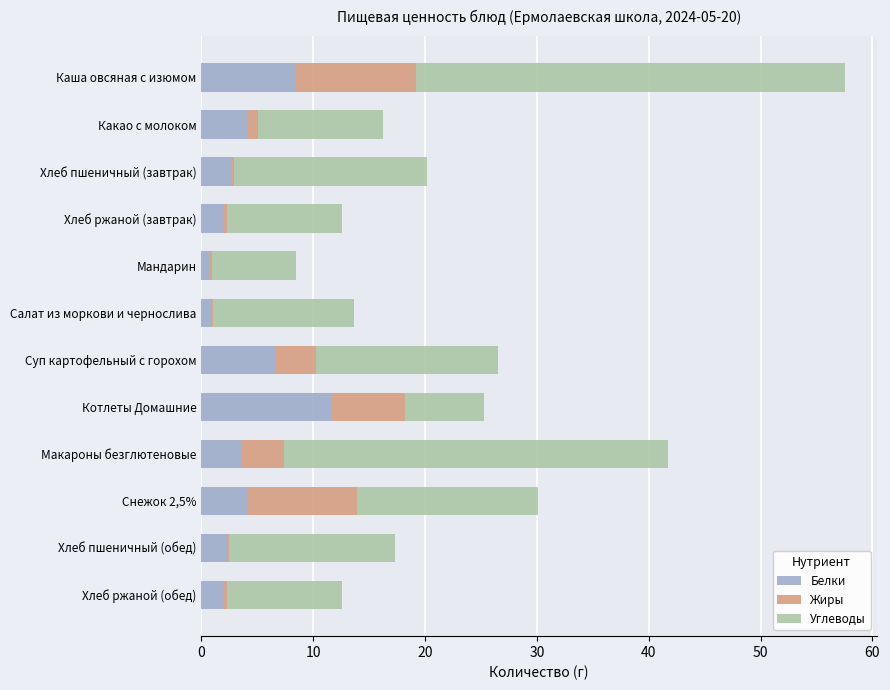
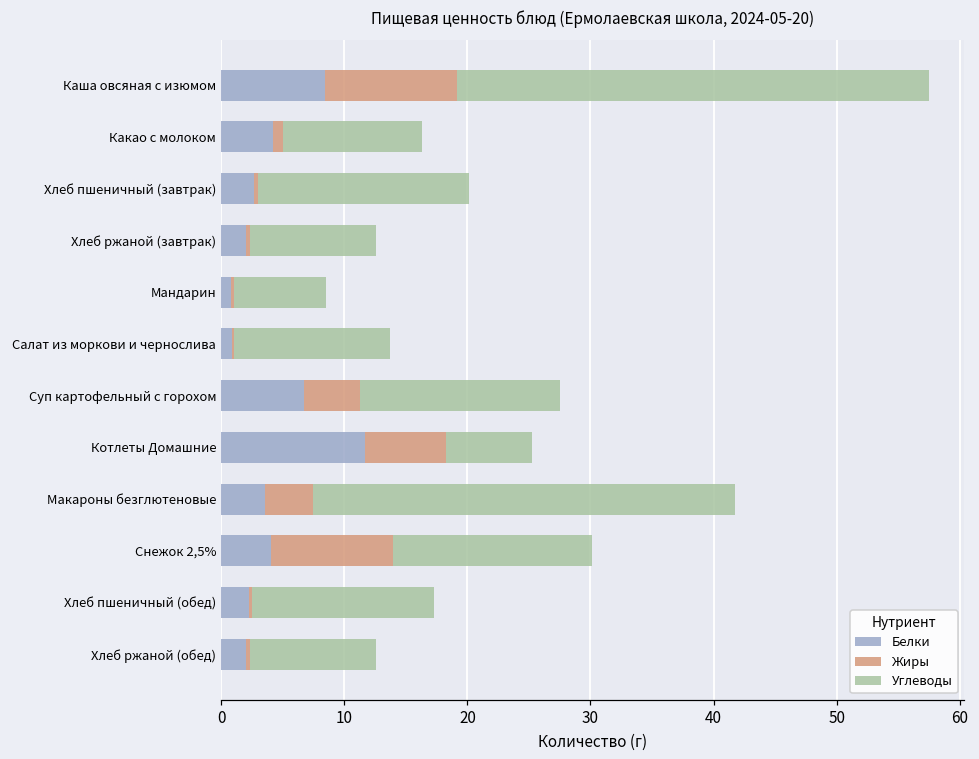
  {
    "Жиры": {
      "Каша овсяная с изюмом": 10.8,
      "Какао с молоком": 0.8,
      "Хлеб пшеничный (завтрак)": 0.3,
      "Хлеб ржаной (завтрак)": 0.4,
-     "Суп картофельный с горохом": 3.5,
+     "Суп картофельный с горохом": 4.6,
      "Котлеты Домашние": 6.6,
      "Макароны безглютеновые": 3.9,
      "Снежок 2,5%": 9.9,
      "Хлеб пшеничный (обед)": 0.2,
      "Хлеб ржаной (обед)": 0.4
    }
  }
